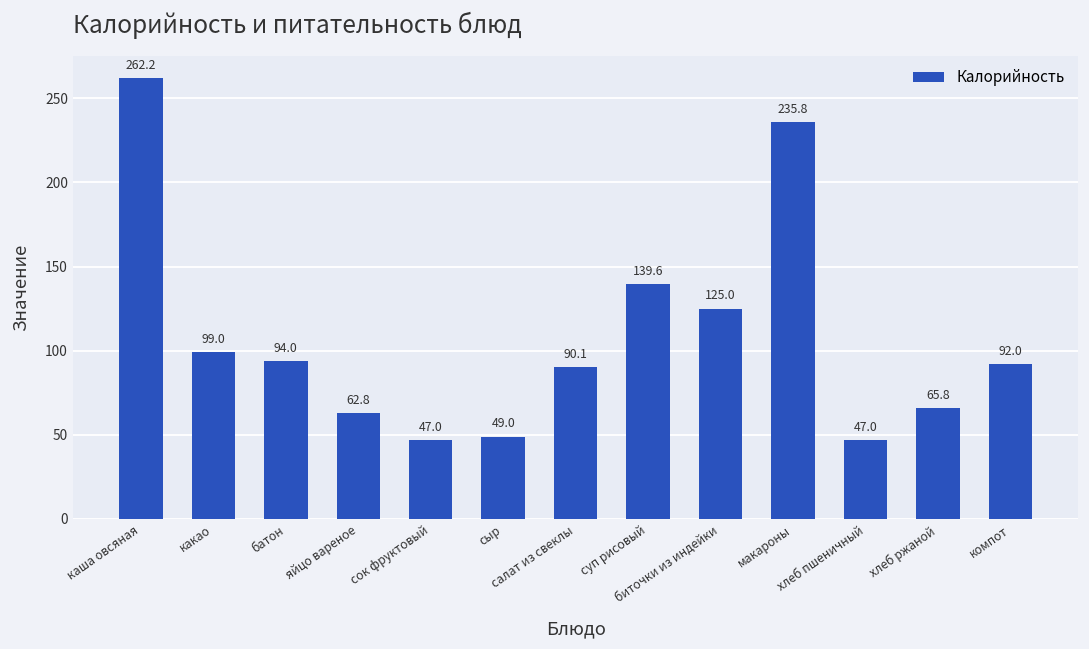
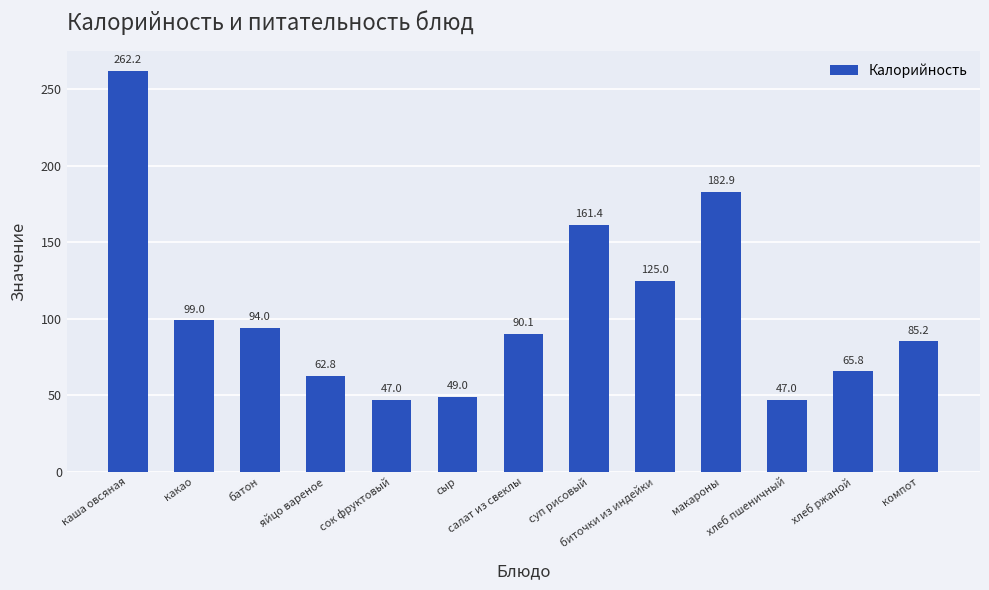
  {
    "каша овсяная": 262.2,
    "какао": 99.0,
    "батон": 94.0,
    "яйцо вареное": 62.8,
    "сок фруктовый": 47.0,
    "сыр": 49.0,
    "салат из свеклы": 90.1,
-   "суп рисовый": 139.6,
+   "суп рисовый": 161.4,
    "биточки из индейки": 125.0,
-   "макароны": 235.8,
+   "макароны": 182.9,
    "хлеб пшеничный": 47.0,
    "хлеб ржаной": 65.8,
-   "компот": 92.0
+   "компот": 85.2
  }
